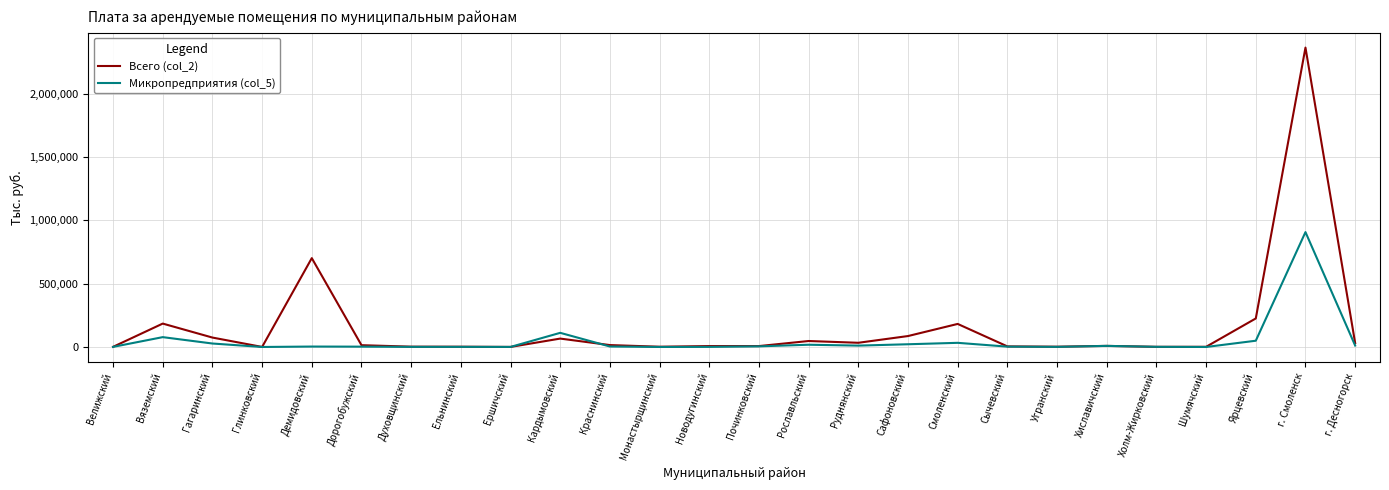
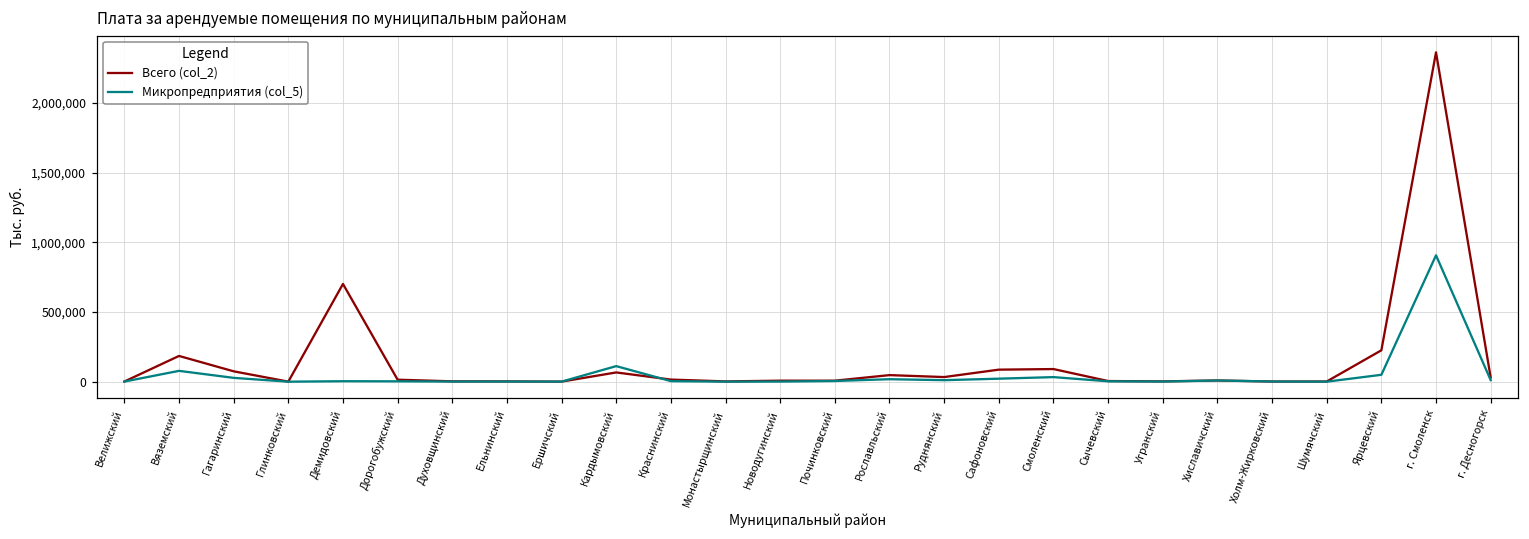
  {
    "Всего (col_2)": {
      "Вяземский": "180,000",
      "Гагаринский": "70,000",
      "Демидовский": "700,000",
      "Кардымовский": "70,000",
      "Рославльский": "50,000",
      "Руднянский": "30,000",
      "Сафоновский": "90,000",
-     "Смоленский": "180,000",
+     "Смоленский": "90,000",
      "Ярцевский": "230,000",
      "г. Смоленск": "2,360,000"
    },
    "Микропредприятия (col_5)": {
      "Вяземский": "80,000",
      "Гагаринский": "30,000",
      "Демидовский": "0",
      "Кардымовский": "110,000",
      "Рославльский": "20,000",
      "Руднянский": "10,000",
      "Сафоновский": "20,000",
      "Смоленский": "30,000",
      "Ярцевский": "50,000",
      "г. Смоленск": "910,000"
    }
  }
